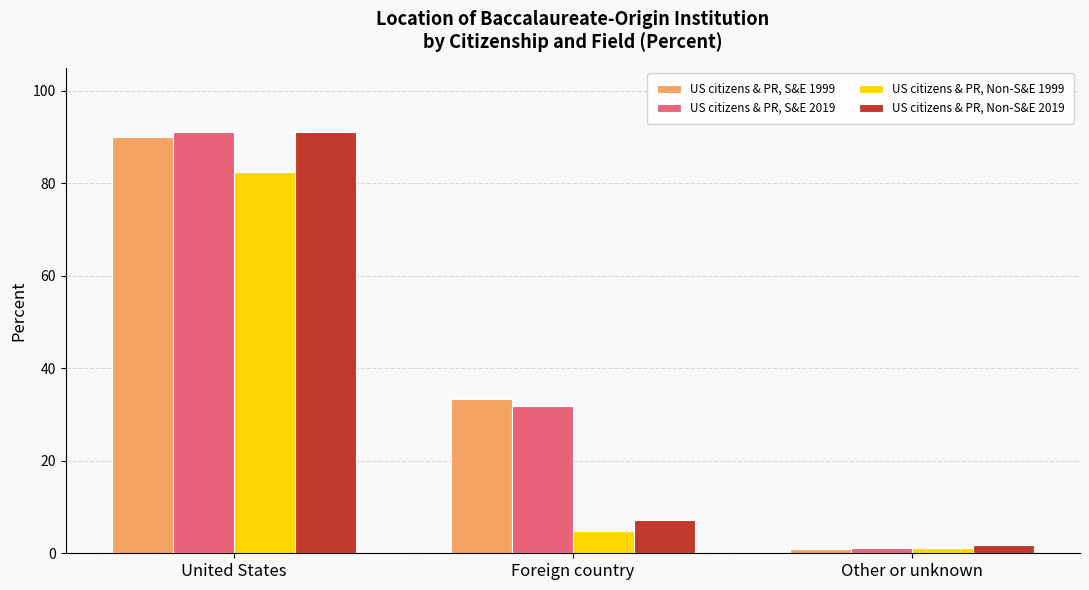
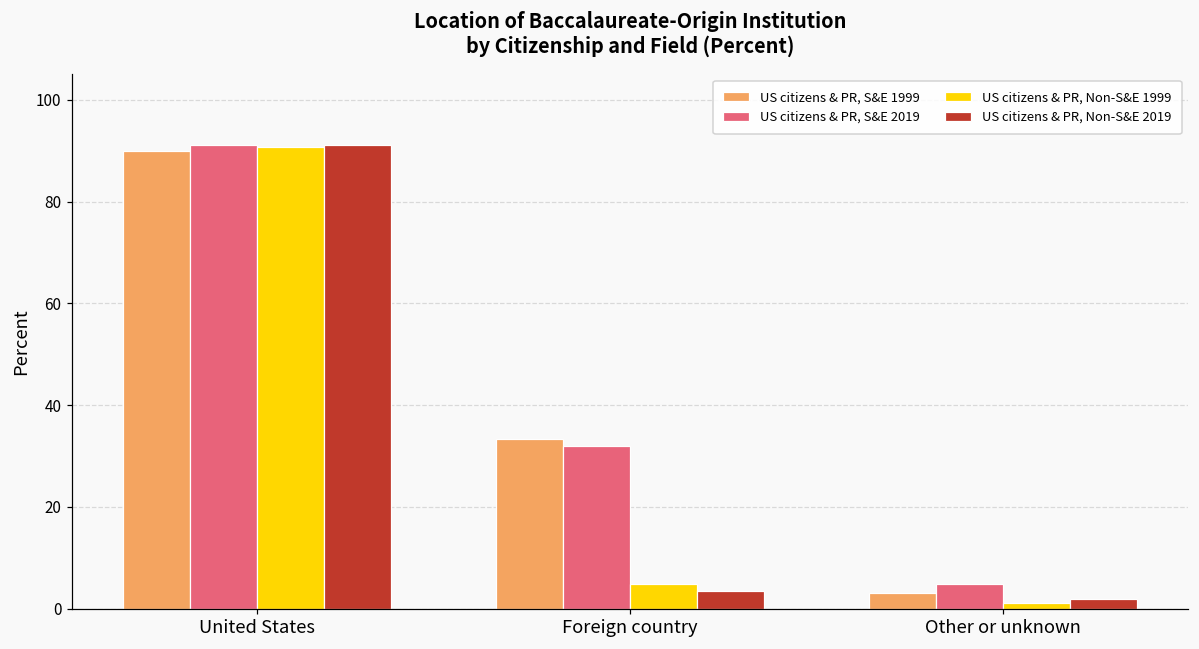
  {
    "US citizens & PR, S&E 1999": {
      "United States": 90,
      "Foreign country": 33,
-     "Other or unknown": 1
+     "Other or unknown": 3
    },
    "US citizens & PR, S&E 2019": {
      "United States": 91,
      "Foreign country": 32,
-     "Other or unknown": 1
+     "Other or unknown": 5
    },
    "US citizens & PR, Non-S&E 1999": {
-     "United States": 82,
+     "United States": 91,
      "Foreign country": 5,
      "Other or unknown": 1
    },
    "US citizens & PR, Non-S&E 2019": {
      "United States": 91,
-     "Foreign country": 7,
+     "Foreign country": 4,
      "Other or unknown": 2
    }
  }
